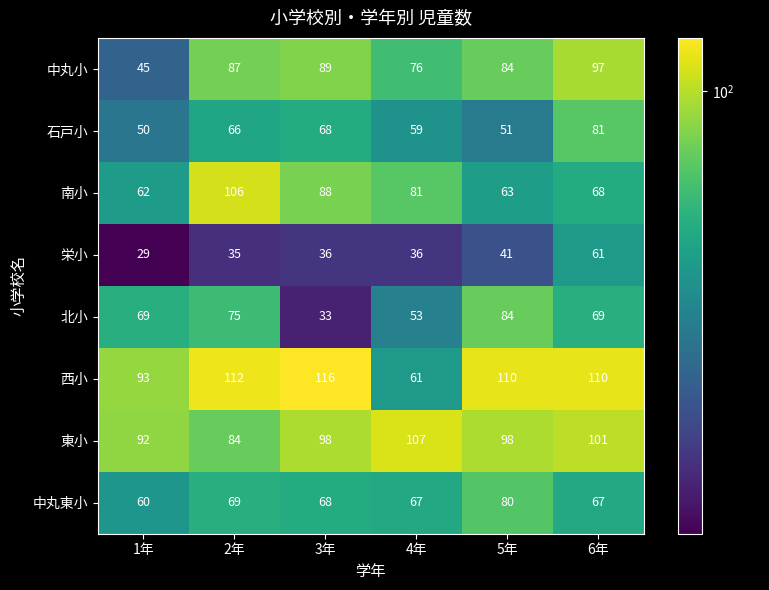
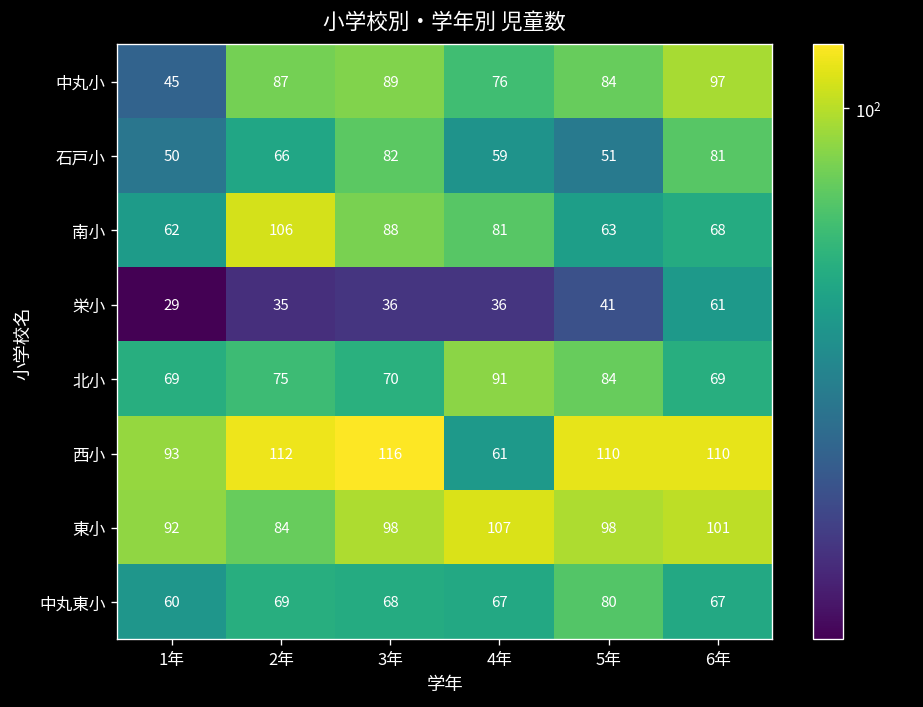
  {
    "中丸小": {
      "1年": 45,
      "2年": 87,
      "3年": 89,
      "4年": 76,
      "5年": 84,
      "6年": 97
    },
    "石戸小": {
      "1年": 50,
      "2年": 66,
-     "3年": 68,
+     "3年": 82,
      "4年": 59,
      "5年": 51,
      "6年": 81
    },
    "南小": {
      "1年": 62,
      "2年": 106,
      "3年": 88,
      "4年": 81,
      "5年": 63,
      "6年": 68
    },
    "栄小": {
      "1年": 29,
      "2年": 35,
      "3年": 36,
      "4年": 36,
      "5年": 41,
      "6年": 61
    },
    "北小": {
      "1年": 69,
      "2年": 75,
-     "3年": 33,
-     "4年": 53,
+     "3年": 70,
+     "4年": 91,
      "5年": 84,
      "6年": 69
    },
    "西小": {
      "1年": 93,
      "2年": 112,
      "3年": 116,
      "4年": 61,
      "5年": 110,
      "6年": 110
    },
    "東小": {
      "1年": 92,
      "2年": 84,
      "3年": 98,
      "4年": 107,
      "5年": 98,
      "6年": 101
    },
    "中丸東小": {
      "1年": 60,
      "2年": 69,
      "3年": 68,
      "4年": 67,
      "5年": 80,
      "6年": 67
    }
  }
